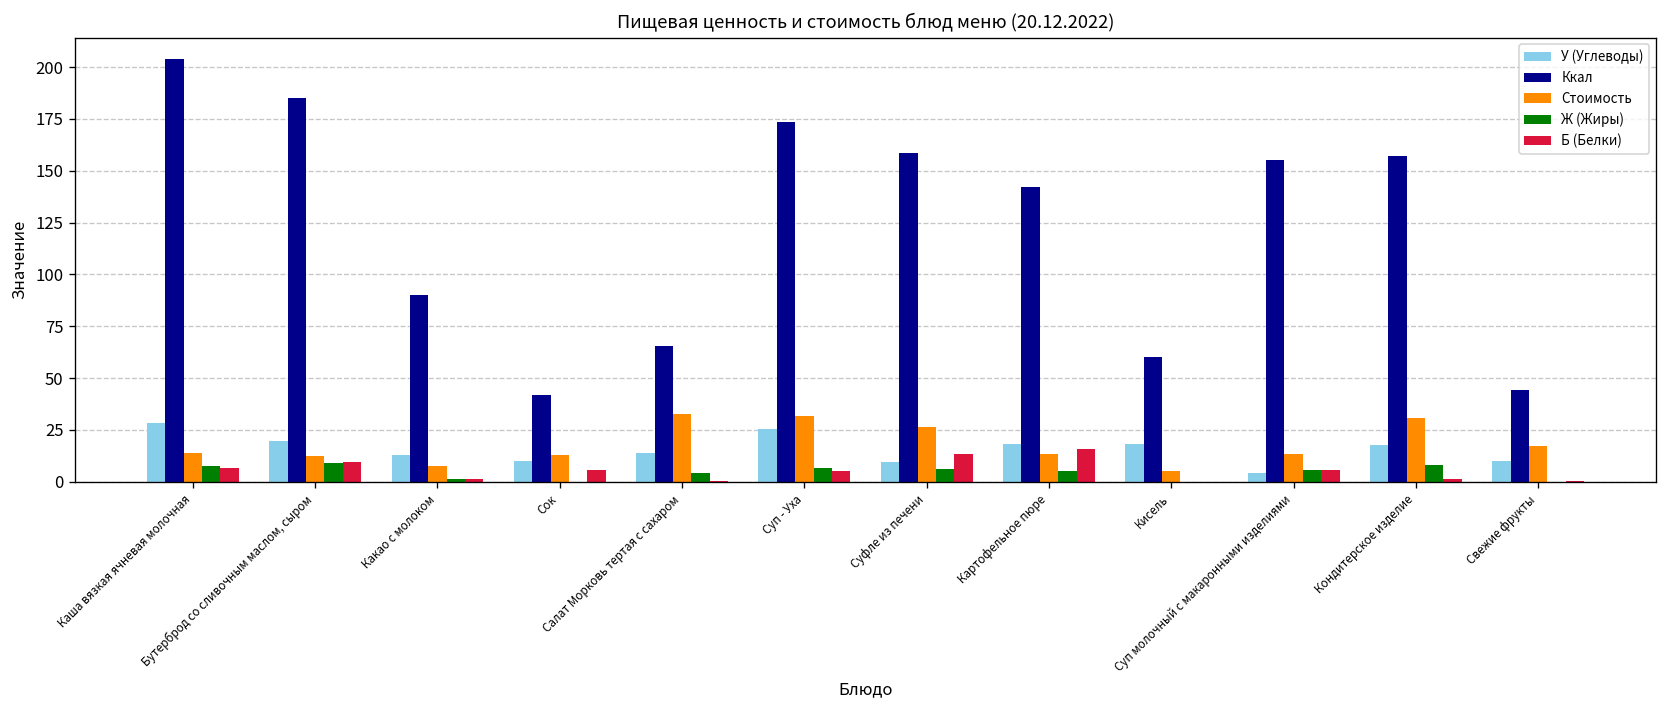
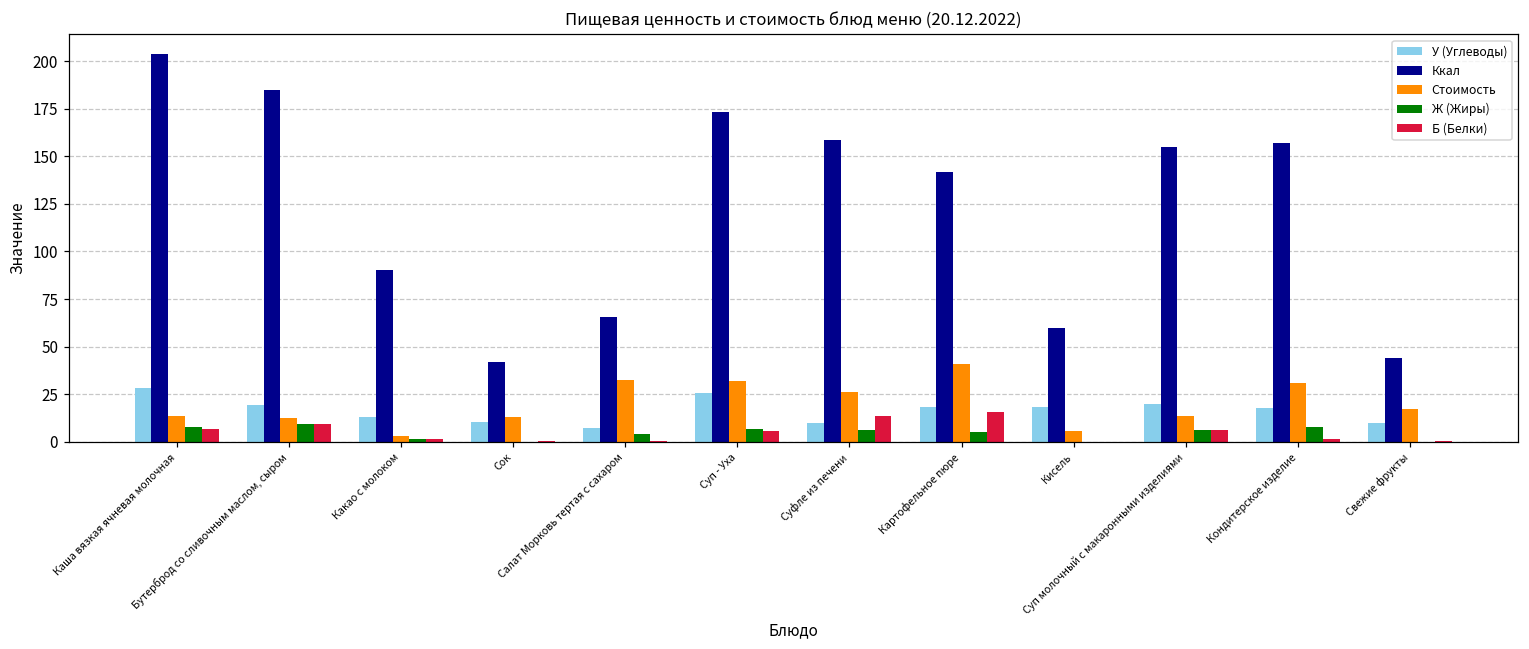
  {
    "У (Углеводы)": {
      "Каша вязкая ячневая молочная": 28,
      "Бутерброд со сливочным маслом, сыром": 19,
      "Какао с молоком": 13,
      "Сок": 10,
-     "Салат Морковь тертая с сахаром": 14,
+     "Салат Морковь тертая с сахаром": 7,
      "Суп - Уха": 25,
      "Суфле из печени": 10,
      "Картофельное пюре": 18,
      "Кисель": 18,
-     "Суп молочный с макаронными изделиями": 4,
+     "Суп молочный с макаронными изделиями": 20,
      "Кондитерское изделие": 18,
      "Свежие фрукты": 10
    },
    "Ккал": {
      "Каша вязкая ячневая молочная": 204,
      "Бутерброд со сливочным маслом, сыром": 185,
      "Какао с молоком": 90,
      "Сок": 42,
      "Салат Морковь тертая с сахаром": 66,
      "Суп - Уха": 174,
      "Суфле из печени": 159,
      "Картофельное пюре": 142,
      "Кисель": 60,
      "Суп молочный с макаронными изделиями": 155,
      "Кондитерское изделие": 157,
      "Свежие фрукты": 44
    },
    "Стоимость": {
      "Каша вязкая ячневая молочная": 14,
      "Бутерброд со сливочным маслом, сыром": 12,
-     "Какао с молоком": 8,
+     "Какао с молоком": 3,
      "Сок": 13,
      "Салат Морковь тертая с сахаром": 32,
      "Суп - Уха": 32,
      "Суфле из печени": 26,
-     "Картофельное пюре": 13,
+     "Картофельное пюре": 41,
      "Кисель": 5,
      "Суп молочный с макаронными изделиями": 14,
      "Кондитерское изделие": 31,
      "Свежие фрукты": 17
    },
    "Ж (Жиры)": {
      "Каша вязкая ячневая молочная": 8,
      "Бутерброд со сливочным маслом, сыром": 9,
      "Сок": 0,
      "Салат Морковь тертая с сахаром": 4,
      "Суп - Уха": 7,
      "Суфле из печени": 6,
      "Картофельное пюре": 5,
      "Кисель": 0,
      "Суп молочный с макаронными изделиями": 6,
      "Кондитерское изделие": 8,
      "Свежие фрукты": 0
    },
    "Б (Белки)": {
      "Каша вязкая ячневая молочная": 7,
      "Бутерброд со сливочным маслом, сыром": 9,
-     "Сок": 6,
+     "Сок": 1,
      "Суп - Уха": 5,
      "Суфле из печени": 13,
      "Картофельное пюре": 16,
      "Кисель": 0,
      "Суп молочный с макаронными изделиями": 6
    }
  }
